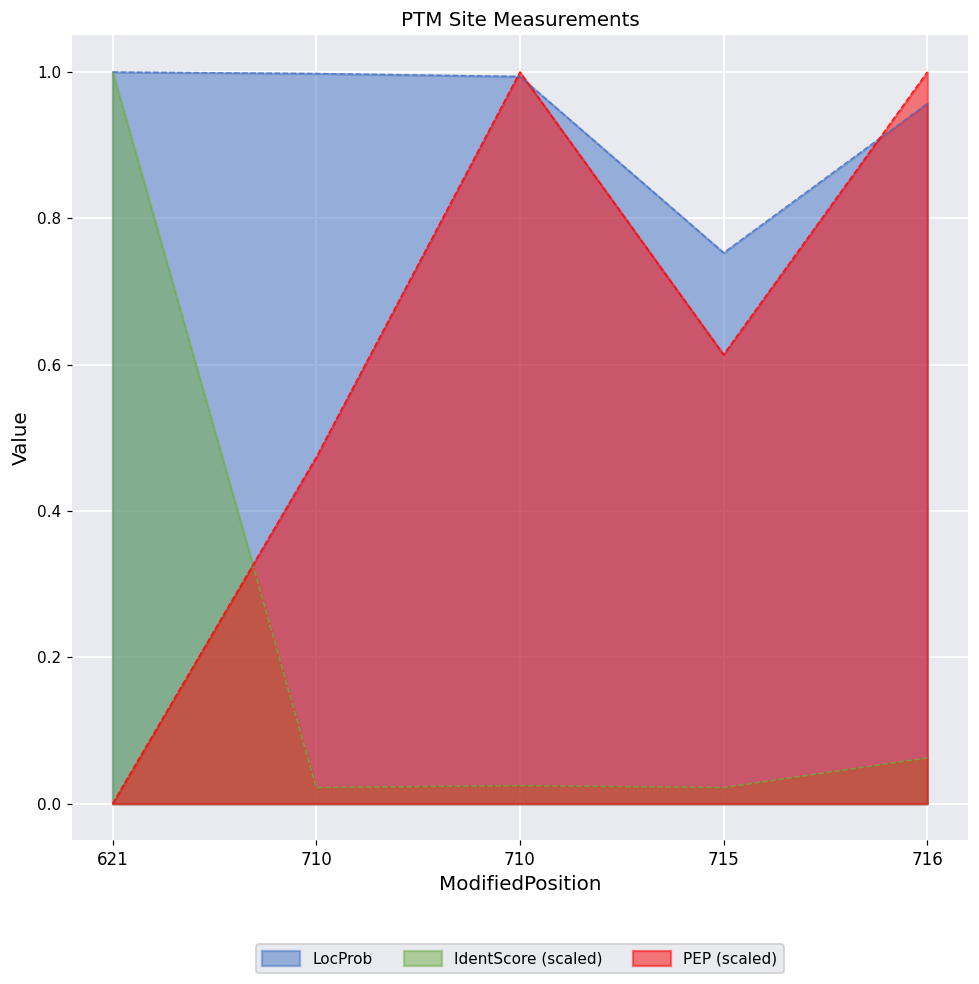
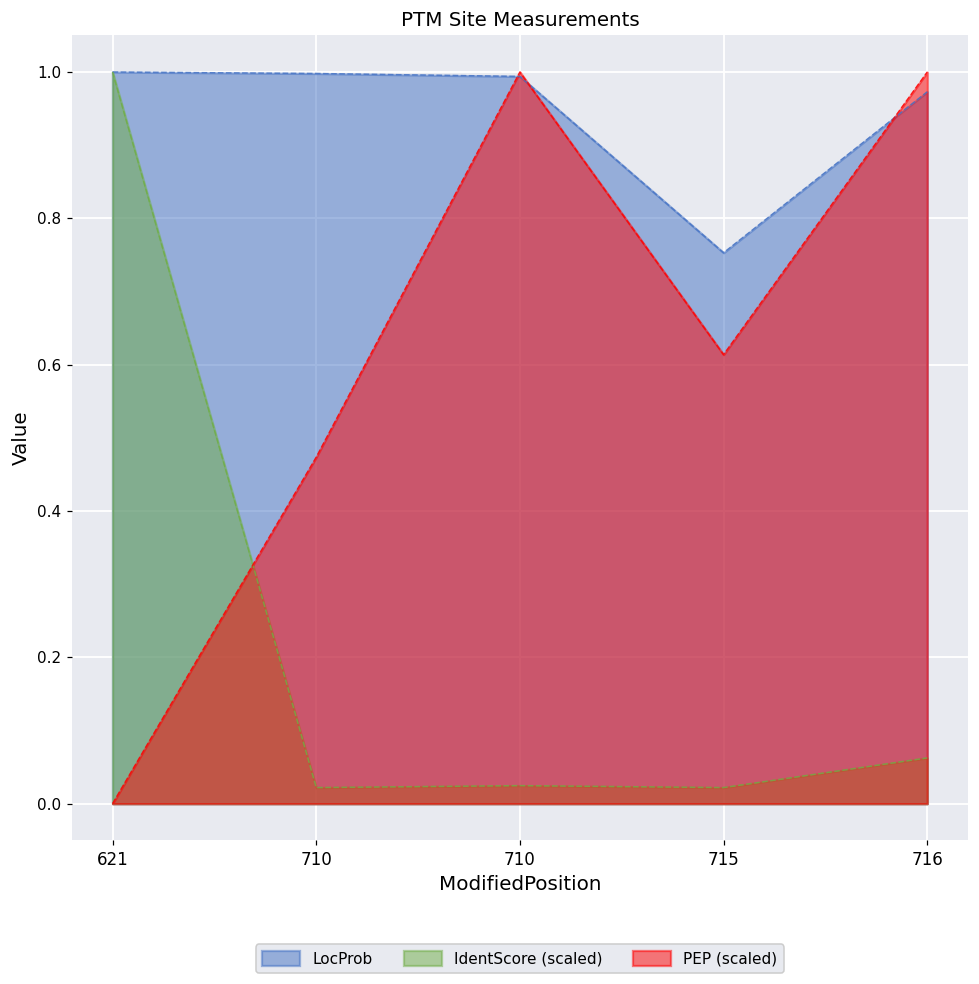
  {
    "LocProb": {
      "715": 0.75,
-     "716": 0.96
+     "716": 0.97
    },
    "IdentScore (scaled)": {
      "715": 0.02,
      "716": 0.06
    },
    "PEP (scaled)": {
      "621": 0.00,
      "715": 0.61,
      "716": 1.00
    }
  }
